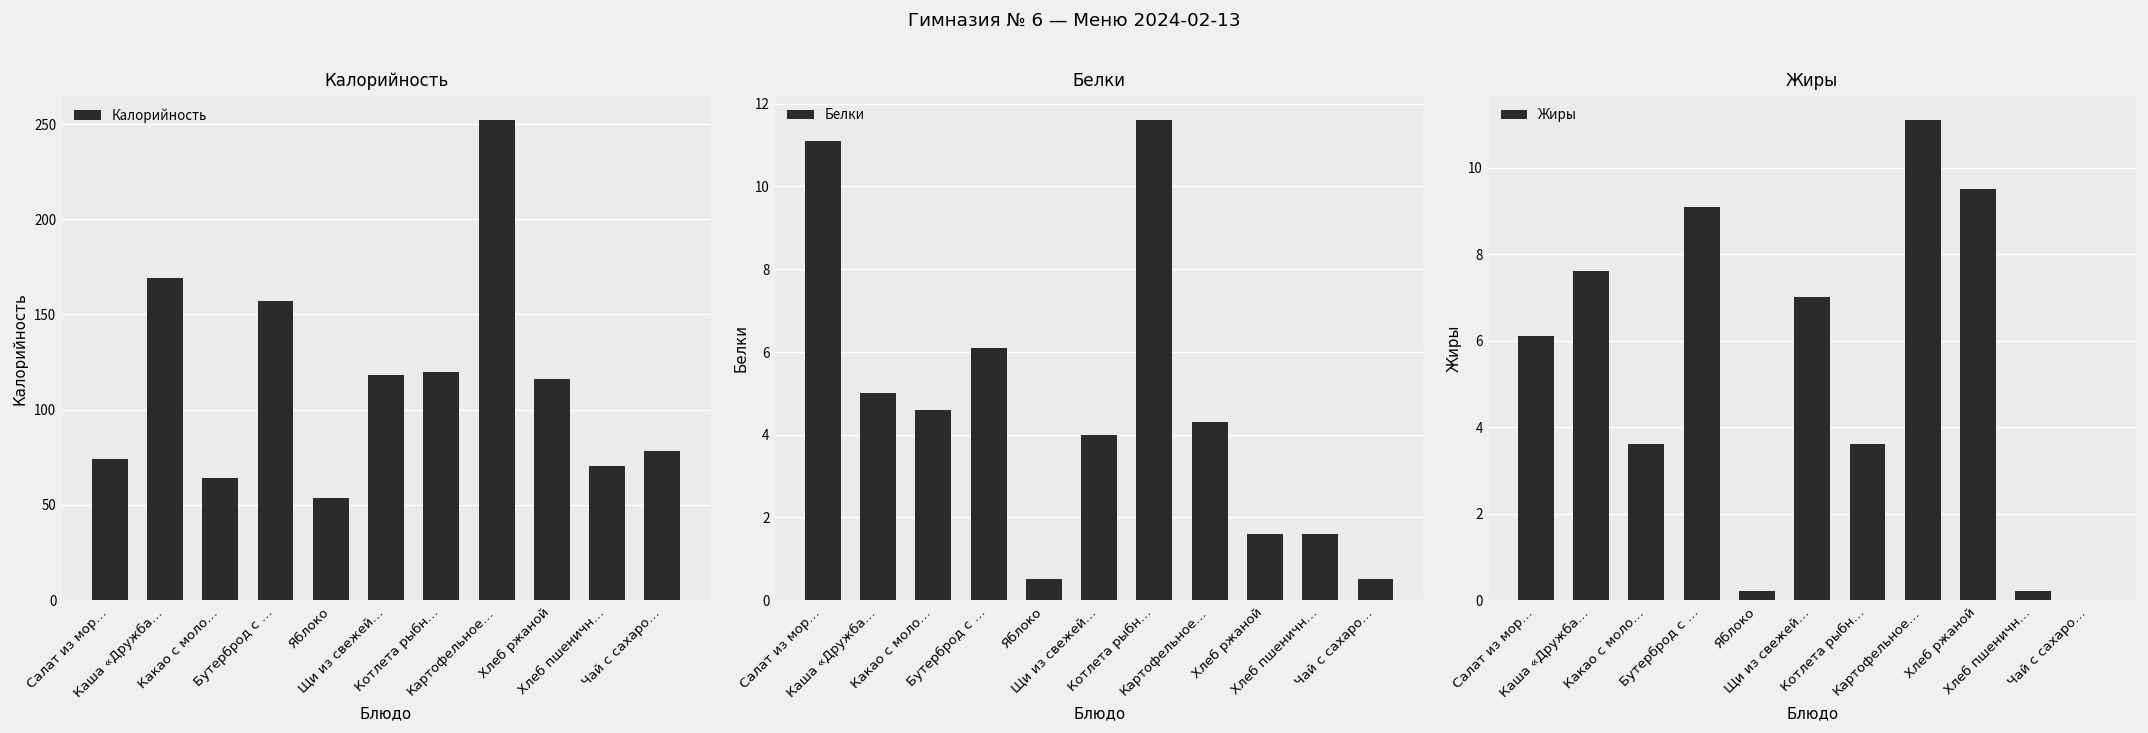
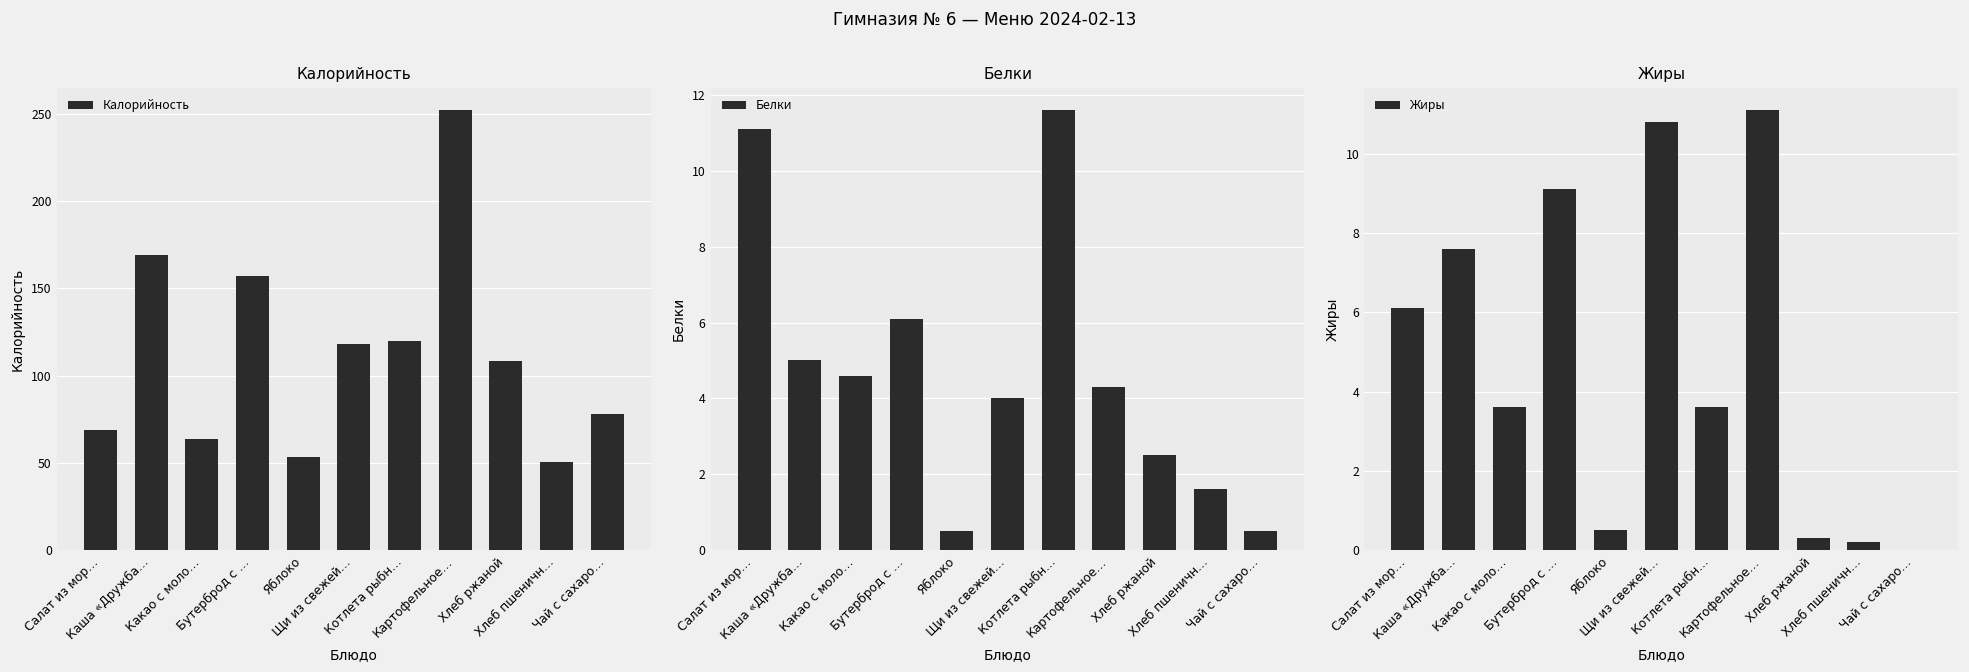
  {
    "Калорийность": {
-     "Салат из мор…": 74,
+     "Салат из мор…": 69,
      "Каша «Дружба…": 169,
      "Какао с моло…": 64,
      "Бутерброд с …": 157,
      "Яблоко": 53,
      "Щи из свежей…": 118,
      "Котлета рыбн…": 120,
      "Картофельное…": 252,
-     "Хлеб ржаной": 116,
-     "Хлеб пшеничн…": 70,
+     "Хлеб ржаной": 109,
+     "Хлеб пшеничн…": 50,
      "Чай с сахаро…": 78
    },
    "Белки": {
      "Салат из мор…": 11.1,
      "Каша «Дружба…": 5.0,
      "Какао с моло…": 4.6,
      "Бутерброд с …": 6.1,
      "Яблоко": 0.5,
      "Щи из свежей…": 4.0,
      "Котлета рыбн…": 11.6,
      "Картофельное…": 4.3,
-     "Хлеб ржаной": 1.6,
+     "Хлеб ржаной": 2.5,
      "Хлеб пшеничн…": 1.6,
      "Чай с сахаро…": 0.5
    },
    "Жиры": {
      "Салат из мор…": 6.1,
      "Каша «Дружба…": 7.6,
      "Какао с моло…": 3.6,
      "Бутерброд с …": 9.1,
-     "Яблоко": 0.2,
-     "Щи из свежей…": 7.0,
+     "Яблоко": 0.5,
+     "Щи из свежей…": 10.8,
      "Котлета рыбн…": 3.6,
      "Картофельное…": 11.1,
-     "Хлеб ржаной": 9.5,
+     "Хлеб ржаной": 0.3,
      "Хлеб пшеничн…": 0.2,
      "Чай с сахаро…": 0.0
    }
  }
